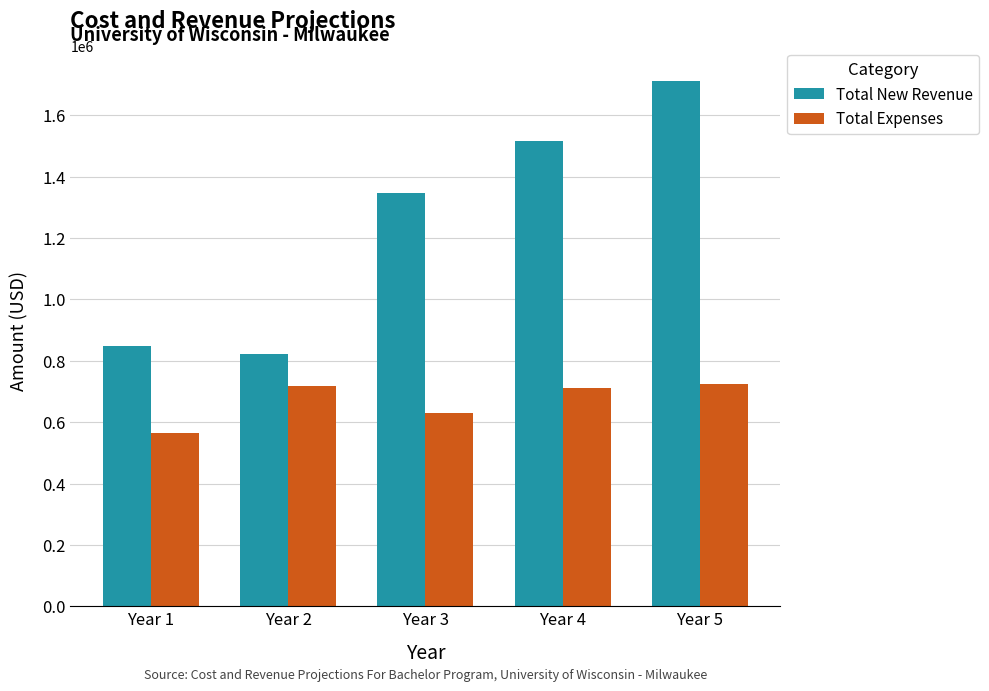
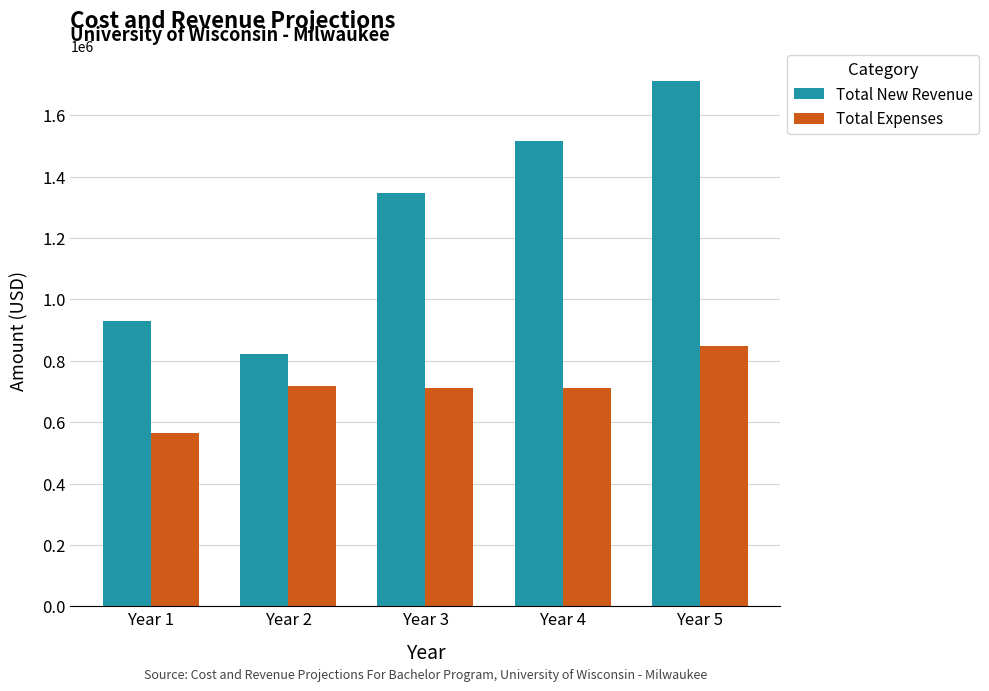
  {
    "Total New Revenue": {
-     "Year 1": 850000,
+     "Year 1": 930000,
      "Year 2": 820000,
      "Year 3": 1350000,
      "Year 4": 1510000,
      "Year 5": 1710000
    },
    "Total Expenses": {
      "Year 1": 560000,
      "Year 2": 720000,
-     "Year 3": 630000,
+     "Year 3": 710000,
      "Year 4": 710000,
-     "Year 5": 720000
+     "Year 5": 850000
    }
  }
